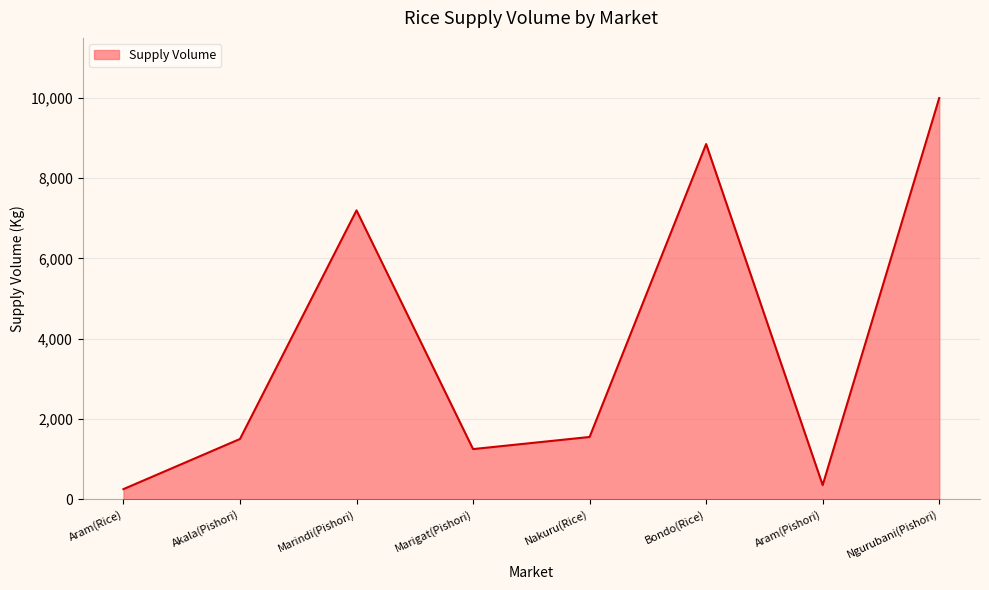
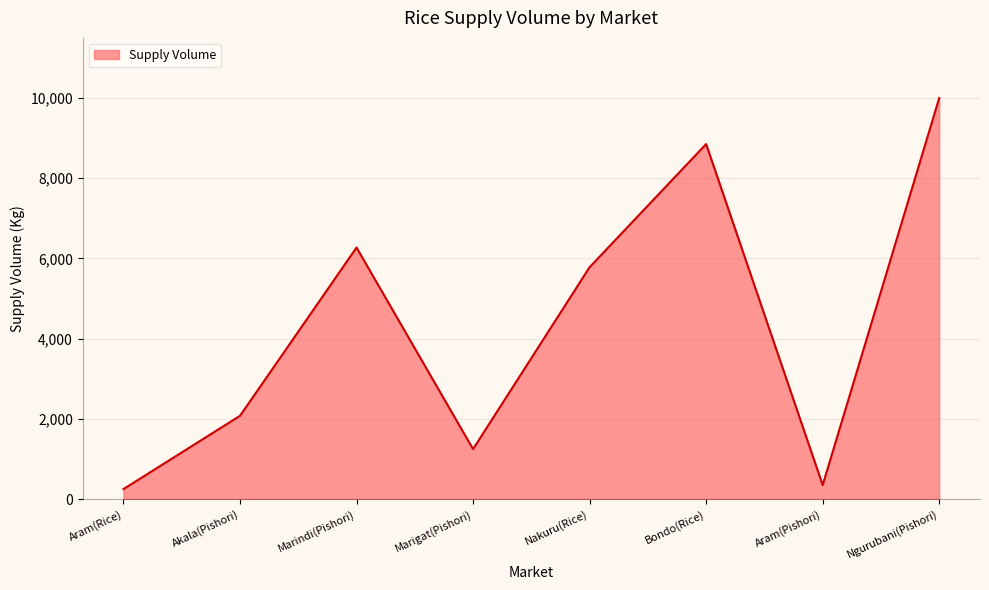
  {
    "Aram(Rice)": "300",
-   "Akala(Pishori)": "1,500",
-   "Marindi(Pishori)": "7,200",
+   "Akala(Pishori)": "2,100",
+   "Marindi(Pishori)": "6,300",
    "Marigat(Pishori)": "1,200",
-   "Nakuru(Rice)": "1,600",
+   "Nakuru(Rice)": "5,800",
    "Bondo(Rice)": "8,900",
    "Aram(Pishori)": "400",
    "Ngurubani(Pishori)": "10,000"
  }
